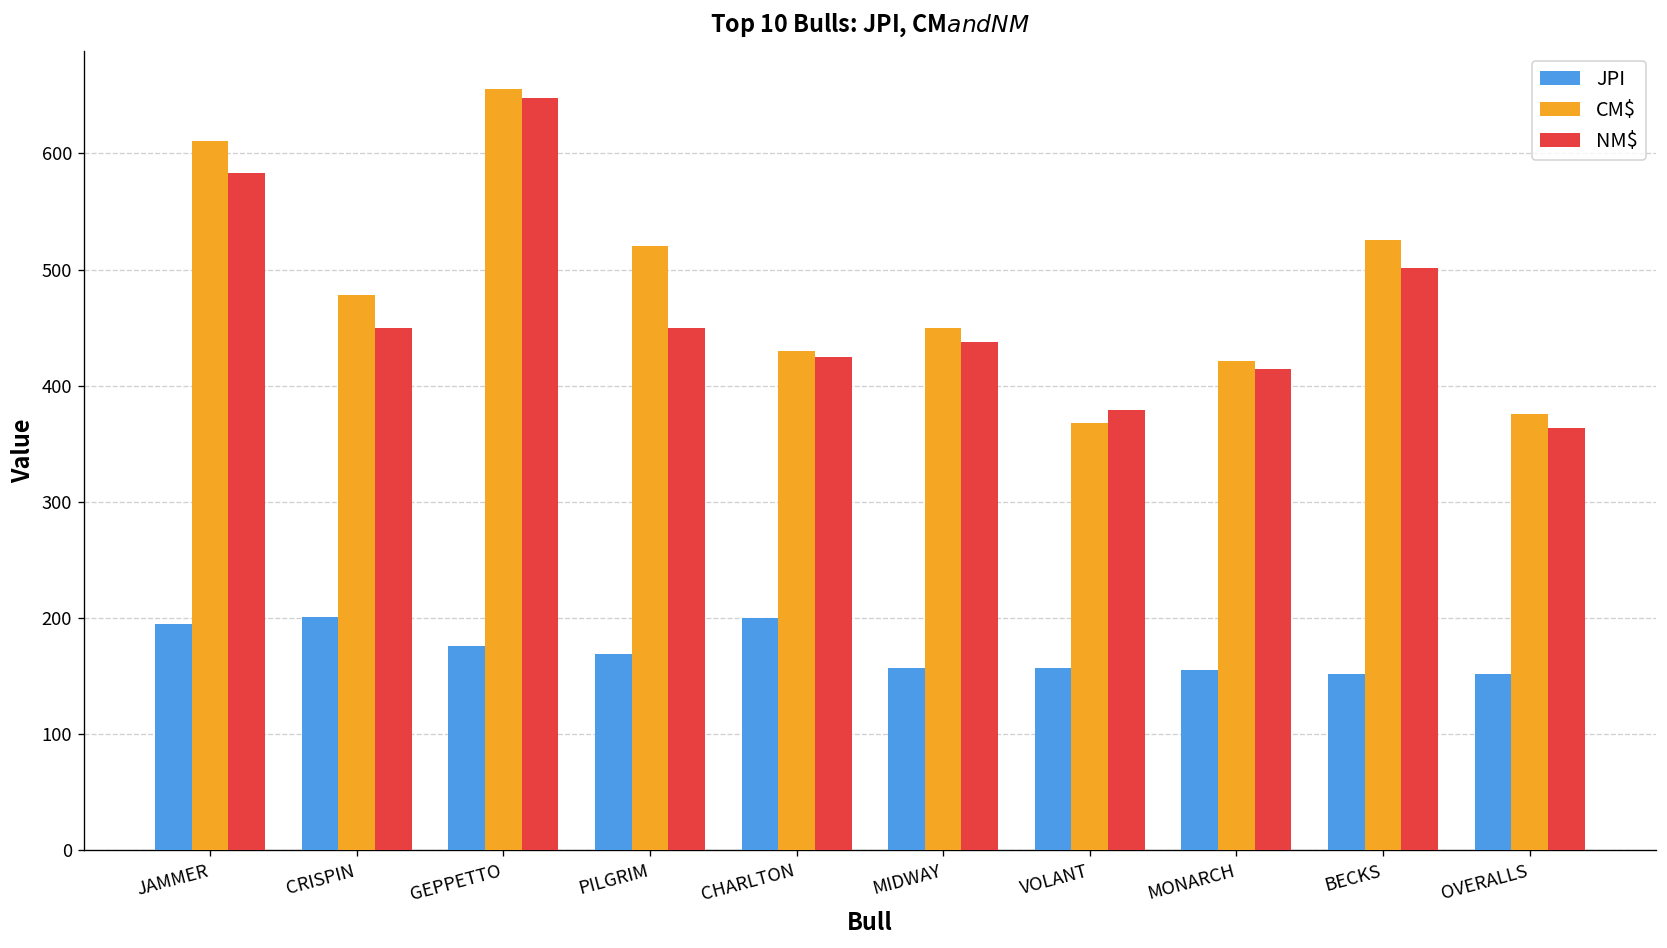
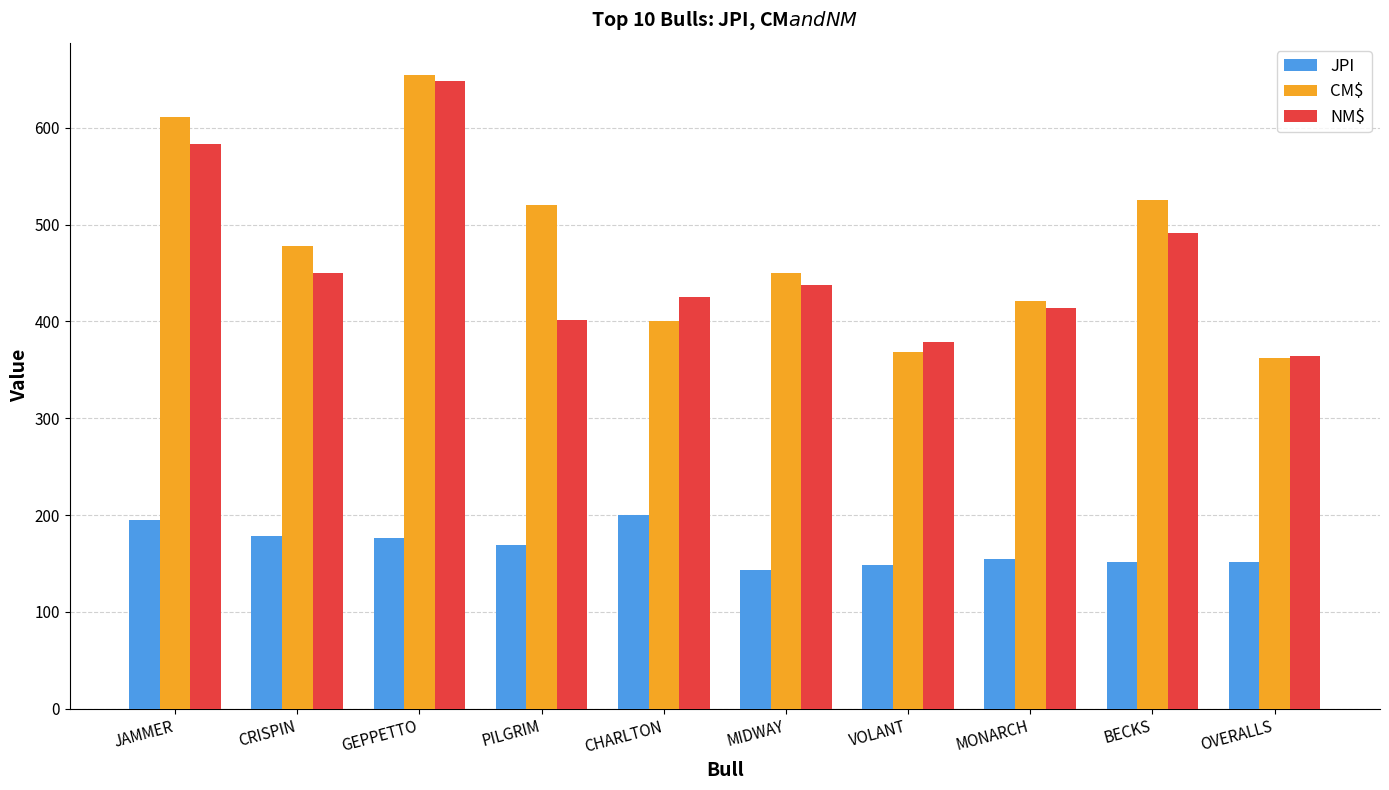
  {
    "JPI": {
      "JAMMER": 200,
-     "CRISPIN": 200,
+     "CRISPIN": 180,
      "GEPPETTO": 180,
      "PILGRIM": 170,
      "CHARLTON": 200,
-     "MIDWAY": 160,
-     "VOLANT": 160,
+     "MIDWAY": 140,
+     "VOLANT": 150,
      "MONARCH": 160,
      "BECKS": 150,
      "OVERALLS": 150
    },
    "CM$": {
      "JAMMER": 610,
      "CRISPIN": 480,
      "GEPPETTO": 660,
      "PILGRIM": 520,
-     "CHARLTON": 430,
+     "CHARLTON": 400,
      "MIDWAY": 450,
      "VOLANT": 370,
      "MONARCH": 420,
      "BECKS": 530,
-     "OVERALLS": 380
+     "OVERALLS": 360
    },
    "NM$": {
      "JAMMER": 580,
      "CRISPIN": 450,
      "GEPPETTO": 650,
-     "PILGRIM": 450,
+     "PILGRIM": 400,
      "CHARLTON": 430,
      "MIDWAY": 440,
      "VOLANT": 380,
      "MONARCH": 410,
-     "BECKS": 500,
+     "BECKS": 490,
      "OVERALLS": 360
    }
  }
